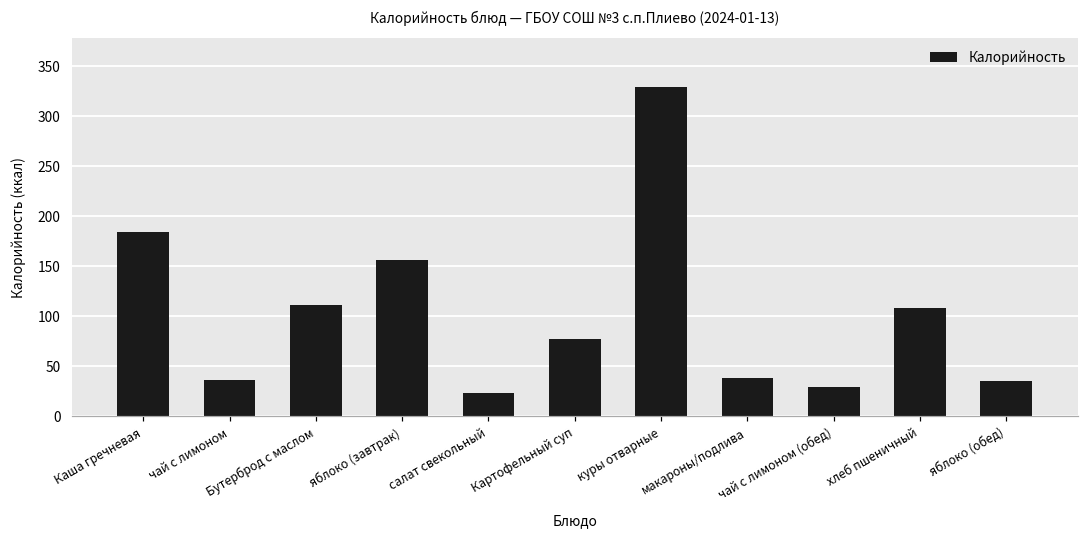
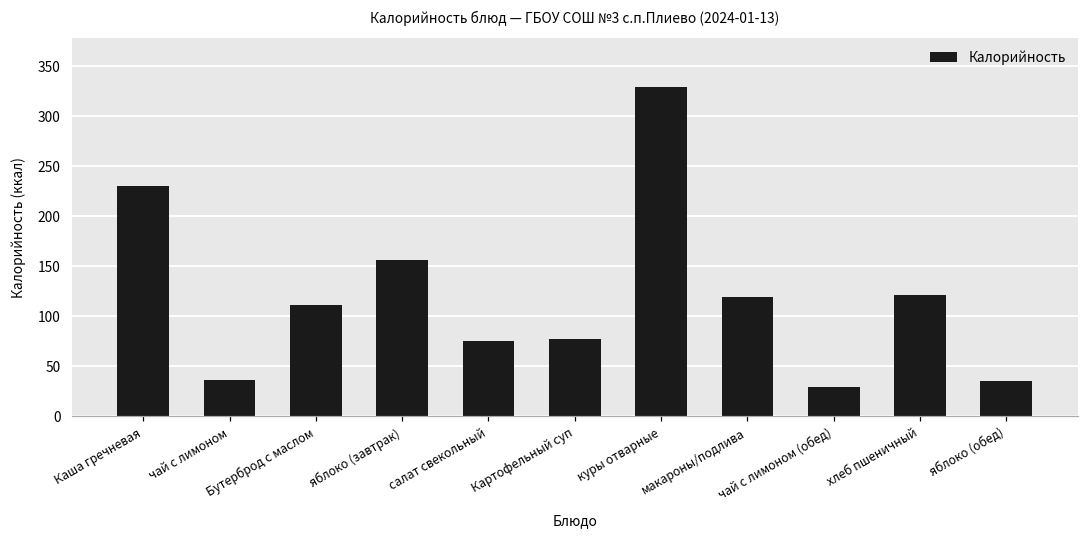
  {
-   "Каша гречневая": 180,
+   "Каша гречневая": 230,
    "чай с лимоном": 40,
    "Бутерброд с маслом": 110,
    "яблоко (завтрак)": 160,
-   "салат свекольный": 20,
+   "салат свекольный": 80,
    "Картофельный суп": 80,
    "куры отварные": 330,
-   "макароны/подлива": 40,
+   "макароны/подлива": 120,
    "чай с лимоном (обед)": 30,
-   "хлеб пшеничный": 110,
+   "хлеб пшеничный": 120,
    "яблоко (обед)": 40
  }
